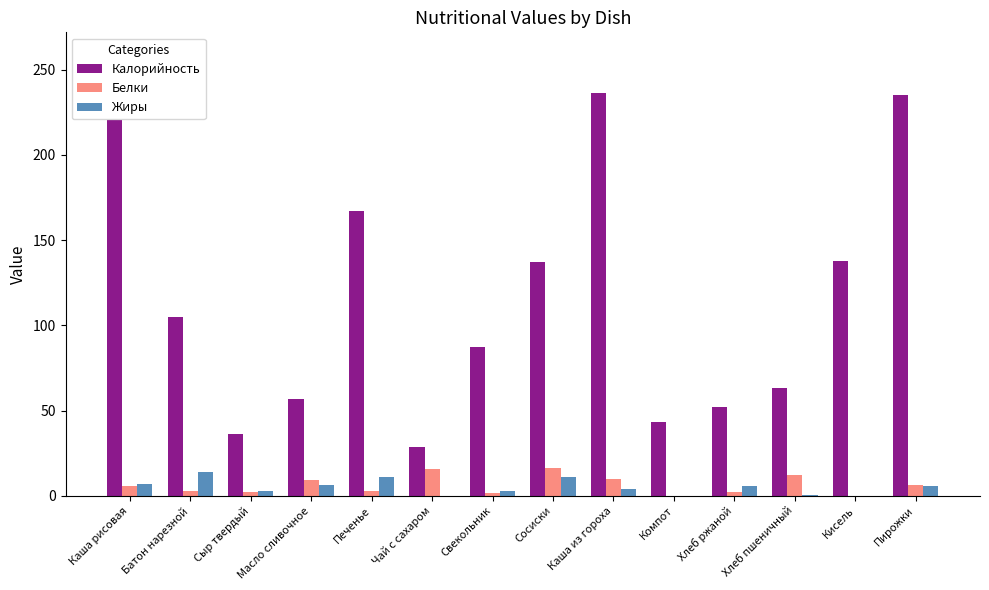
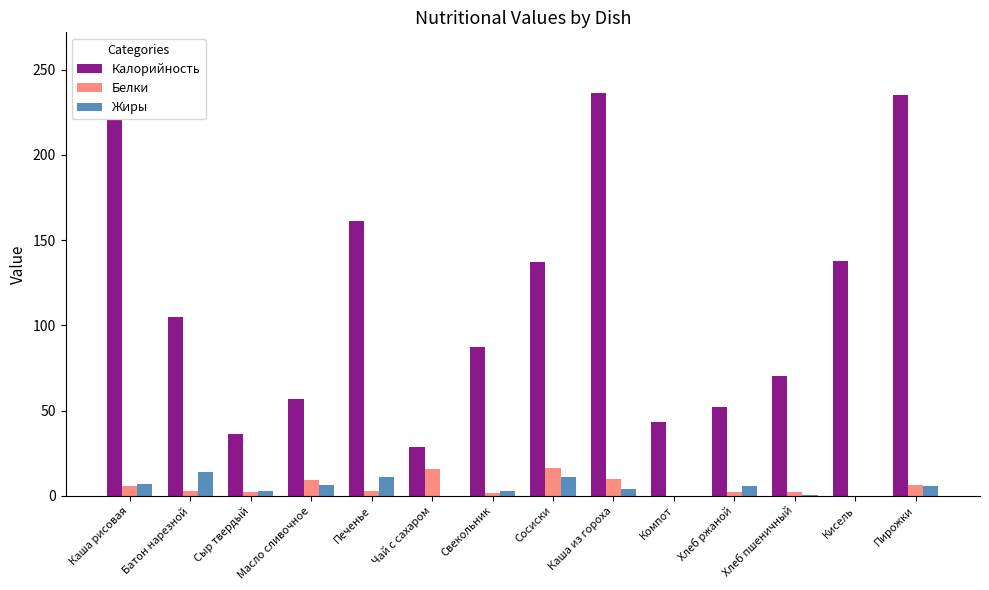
  {
    "Калорийность": {
      "Каша рисовая": 221,
      "Батон нарезной": 105,
      "Сыр твердый": 36,
      "Масло сливочное": 57,
-     "Печенье": 167,
+     "Печенье": 161,
      "Чай с сахаром": 28,
      "Свекольник": 87,
      "Сосиски": 137,
      "Каша из гороха": 236,
      "Компот": 43,
      "Хлеб ржаной": 52,
-     "Хлеб пшеничный": 63,
+     "Хлеб пшеничный": 71,
      "Кисель": 138,
      "Пирожки": 235
    },
    "Белки": {
      "Каша рисовая": 6,
      "Батон нарезной": 3,
      "Сыр твердый": 2,
      "Масло сливочное": 9,
      "Печенье": 3,
      "Чай с сахаром": 16,
      "Свекольник": 2,
      "Сосиски": 16,
      "Каша из гороха": 10,
      "Хлеб ржаной": 2,
-     "Хлеб пшеничный": 12,
+     "Хлеб пшеничный": 2,
      "Кисель": 0,
      "Пирожки": 7
    },
    "Жиры": {
      "Каша рисовая": 7,
      "Батон нарезной": 14,
      "Сыр твердый": 3,
      "Масло сливочное": 6,
      "Печенье": 11,
      "Чай с сахаром": 0,
      "Свекольник": 3,
      "Сосиски": 11,
      "Каша из гороха": 4,
      "Компот": 0,
      "Хлеб ржаной": 6,
      "Кисель": 0,
      "Пирожки": 6
    }
  }
